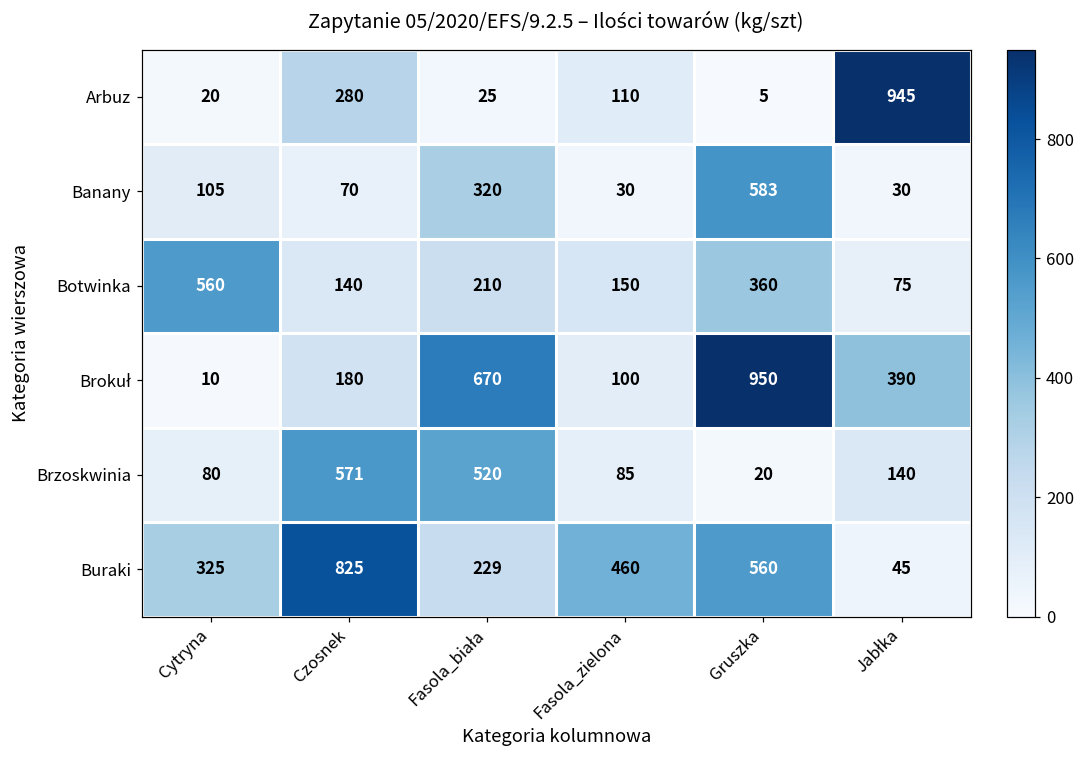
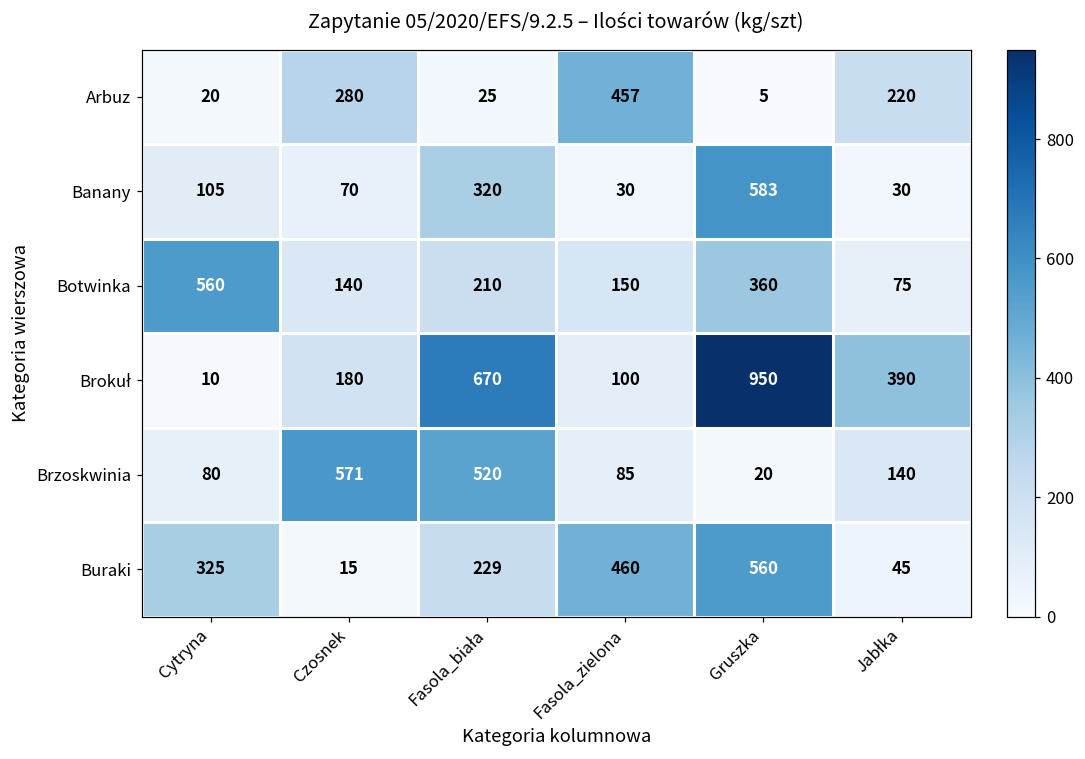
  {
    "Arbuz": {
      "Cytryna": 20,
      "Czosnek": 280,
      "Fasola_biała": 25,
-     "Fasola_zielona": 110,
+     "Fasola_zielona": 457,
      "Gruszka": 5,
-     "Jabłka": 945
+     "Jabłka": 220
    },
    "Banany": {
      "Cytryna": 105,
      "Czosnek": 70,
      "Fasola_biała": 320,
      "Fasola_zielona": 30,
      "Gruszka": 583,
      "Jabłka": 30
    },
    "Botwinka": {
      "Cytryna": 560,
      "Czosnek": 140,
      "Fasola_biała": 210,
      "Fasola_zielona": 150,
      "Gruszka": 360,
      "Jabłka": 75
    },
    "Brokuł": {
      "Cytryna": 10,
      "Czosnek": 180,
      "Fasola_biała": 670,
      "Fasola_zielona": 100,
      "Gruszka": 950,
      "Jabłka": 390
    },
    "Brzoskwinia": {
      "Cytryna": 80,
      "Czosnek": 571,
      "Fasola_biała": 520,
      "Fasola_zielona": 85,
      "Gruszka": 20,
      "Jabłka": 140
    },
    "Buraki": {
      "Cytryna": 325,
-     "Czosnek": 825,
+     "Czosnek": 15,
      "Fasola_biała": 229,
      "Fasola_zielona": 460,
      "Gruszka": 560,
      "Jabłka": 45
    }
  }
